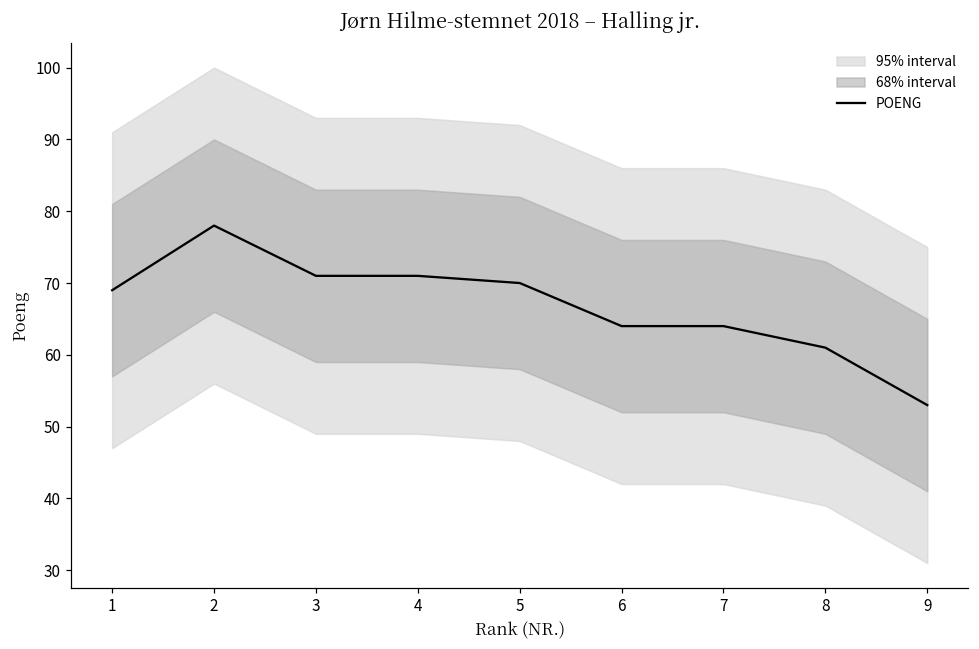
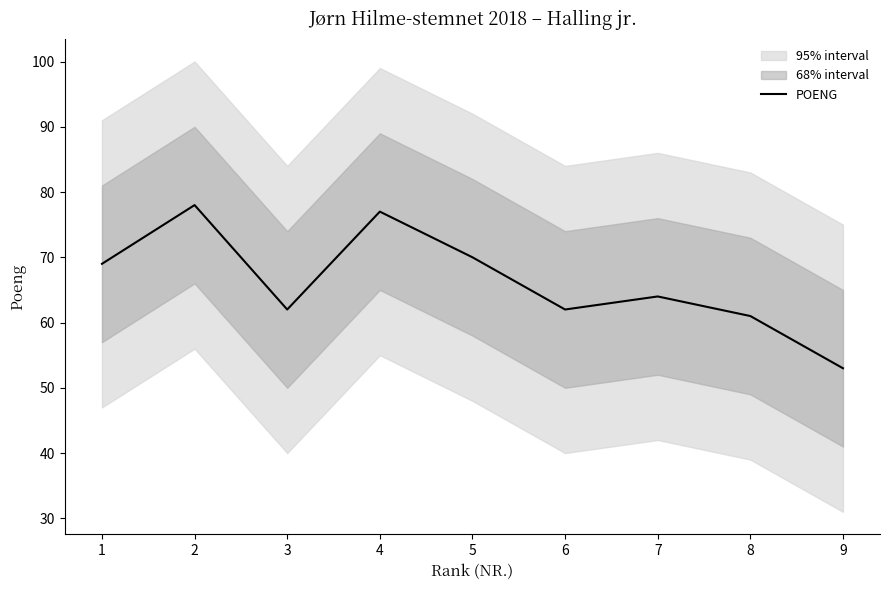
  {
    "POENG": {
      "1": 69,
      "2": 78,
-     "3": 71,
-     "4": 71,
+     "3": 62,
+     "4": 77,
      "5": 70,
-     "6": 64,
+     "6": 62,
      "7": 64,
      "8": 61,
      "9": 53
    }
  }
